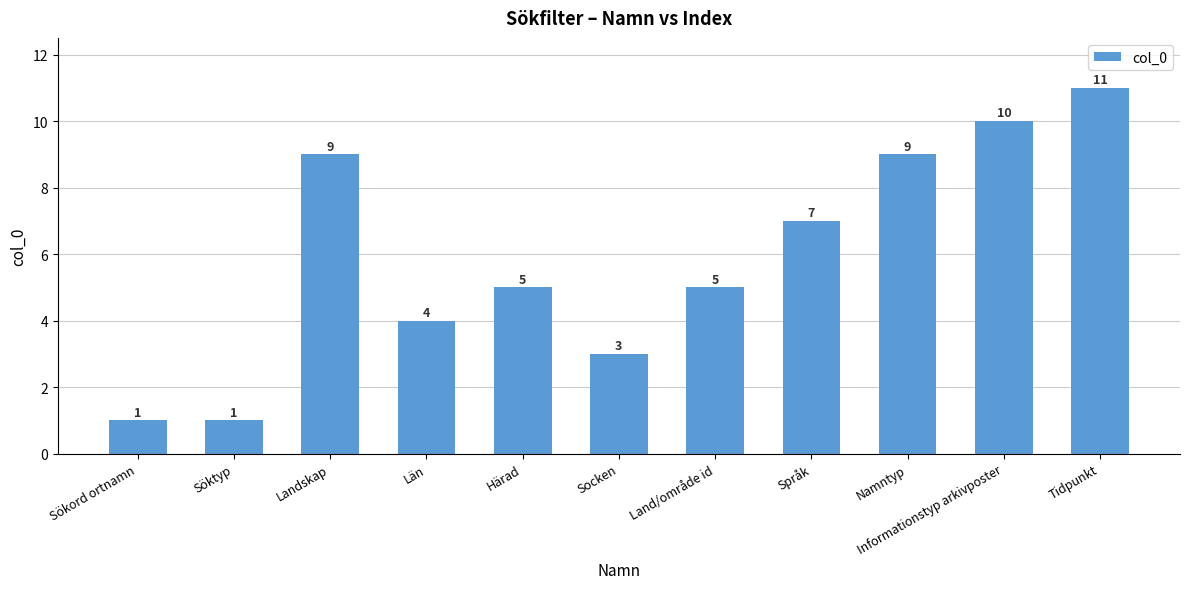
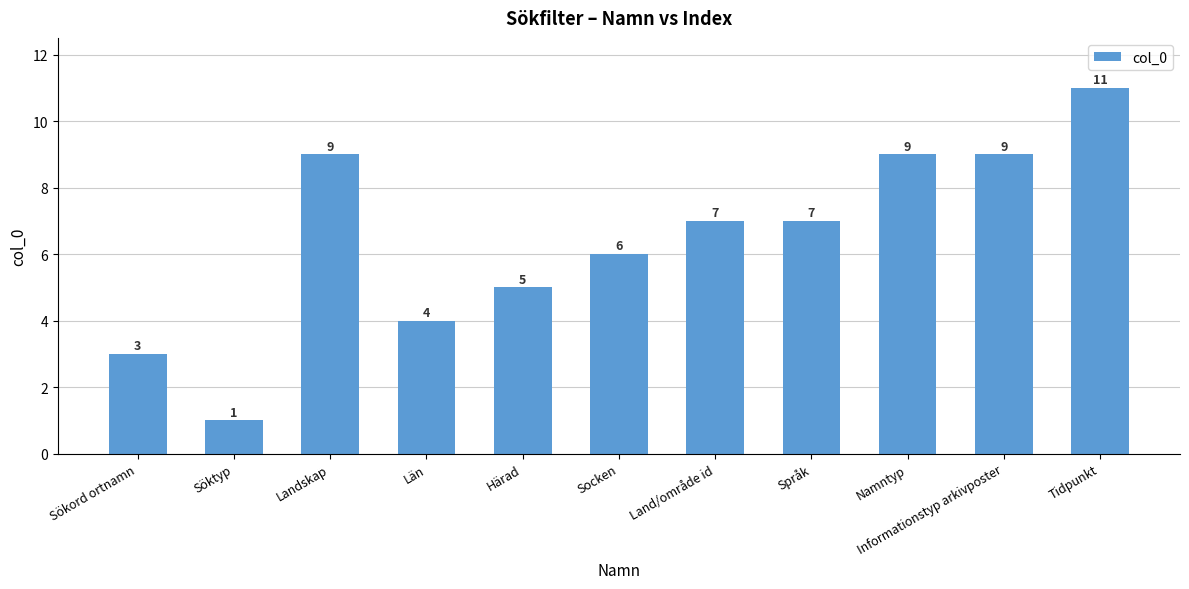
  {
-   "Sökord ortnamn": 1,
+   "Sökord ortnamn": 3,
    "Söktyp": 1,
    "Landskap": 9,
    "Län": 4,
    "Härad": 5,
-   "Socken": 3,
-   "Land/område id": 5,
+   "Socken": 6,
+   "Land/område id": 7,
    "Språk": 7,
    "Namntyp": 9,
-   "Informationstyp arkivposter": 10,
+   "Informationstyp arkivposter": 9,
    "Tidpunkt": 11
  }
